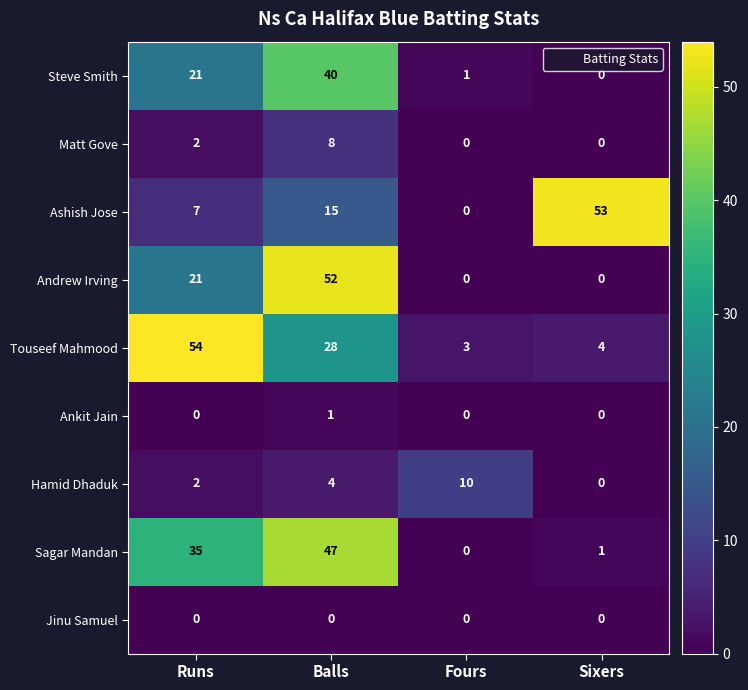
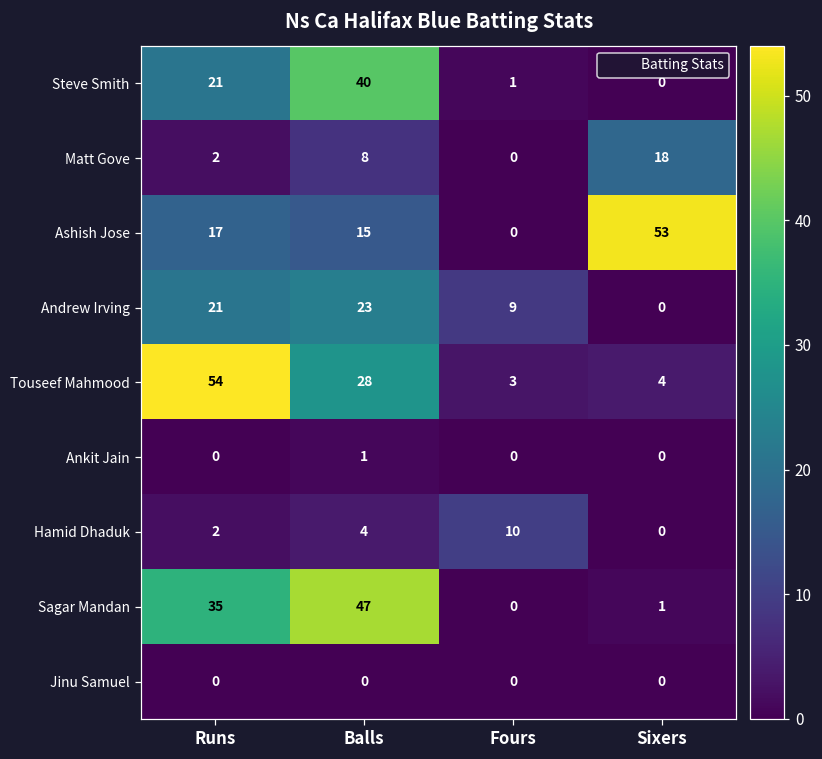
  {
    "Steve Smith": {
      "Runs": 21,
      "Balls": 40,
      "Fours": 1
    },
    "Matt Gove": {
      "Runs": 2,
      "Balls": 8,
      "Fours": 0,
-     "Sixers": 0
+     "Sixers": 18
    },
    "Ashish Jose": {
-     "Runs": 7,
+     "Runs": 17,
      "Balls": 15,
      "Fours": 0,
      "Sixers": 53
    },
    "Andrew Irving": {
      "Runs": 21,
-     "Balls": 52,
-     "Fours": 0,
+     "Balls": 23,
+     "Fours": 9,
      "Sixers": 0
    },
    "Touseef Mahmood": {
      "Runs": 54,
      "Balls": 28,
      "Fours": 3,
      "Sixers": 4
    },
    "Ankit Jain": {
      "Runs": 0,
      "Balls": 1,
      "Fours": 0,
      "Sixers": 0
    },
    "Hamid Dhaduk": {
      "Runs": 2,
      "Balls": 4,
      "Fours": 10,
      "Sixers": 0
    },
    "Sagar Mandan": {
      "Runs": 35,
      "Balls": 47,
      "Fours": 0,
      "Sixers": 1
    },
    "Jinu Samuel": {
      "Runs": 0,
      "Balls": 0,
      "Fours": 0,
      "Sixers": 0
    }
  }
